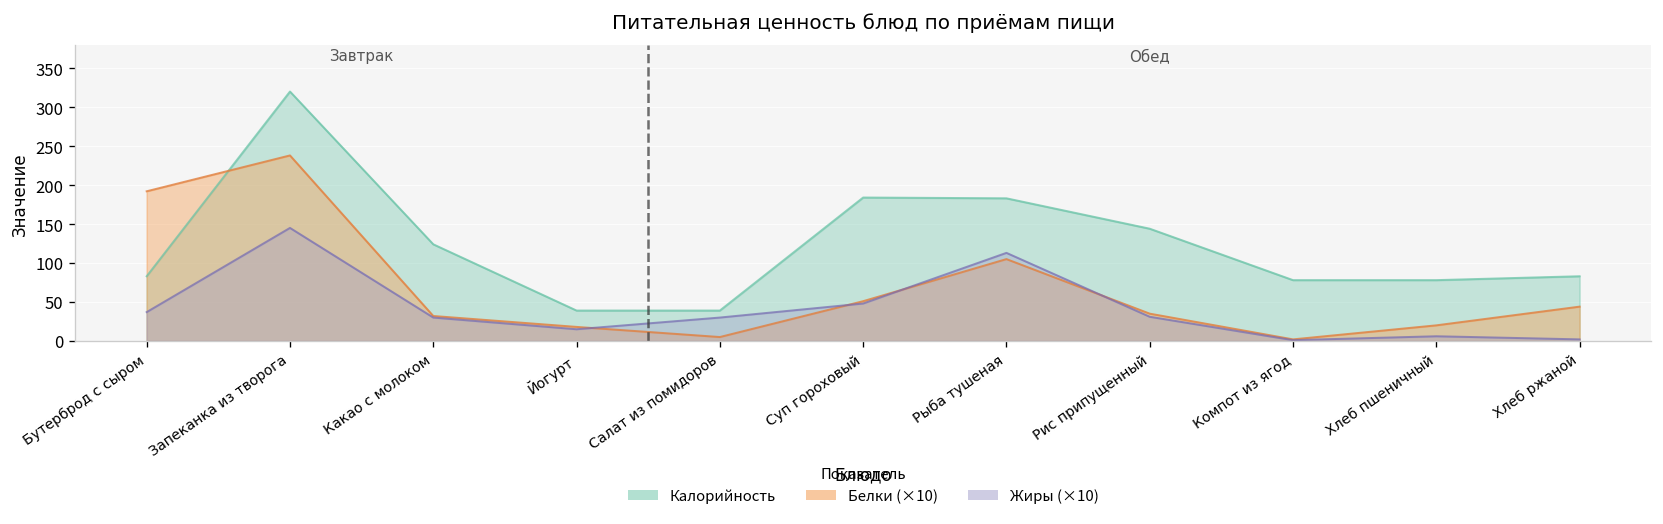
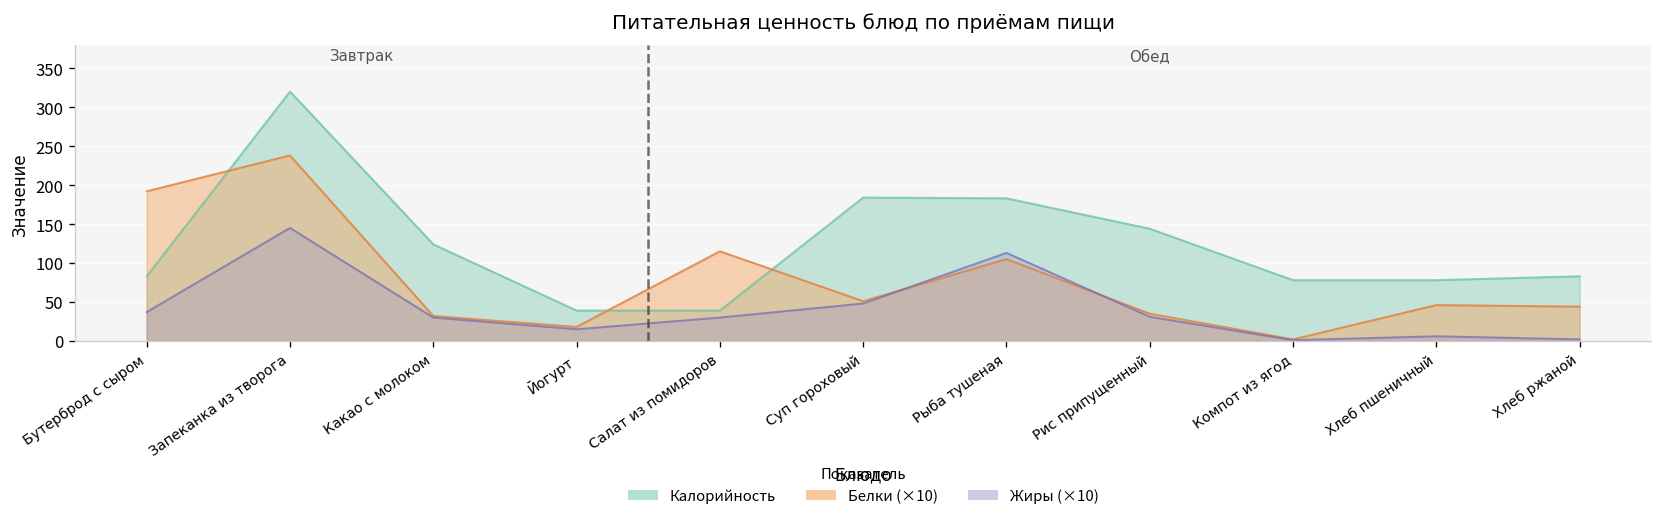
  {
    "Белки (×10)": {
      "Бутерброд с сыром": 190,
      "Запеканка из творога": 240,
-     "Салат из помидоров": 10,
+     "Салат из помидоров": 120,
      "Рыба тушеная": 110,
      "Рис припущенный": 40,
-     "Хлеб пшеничный": 20,
+     "Хлеб пшеничный": 50,
      "Хлеб ржаной": 40
    }
  }
